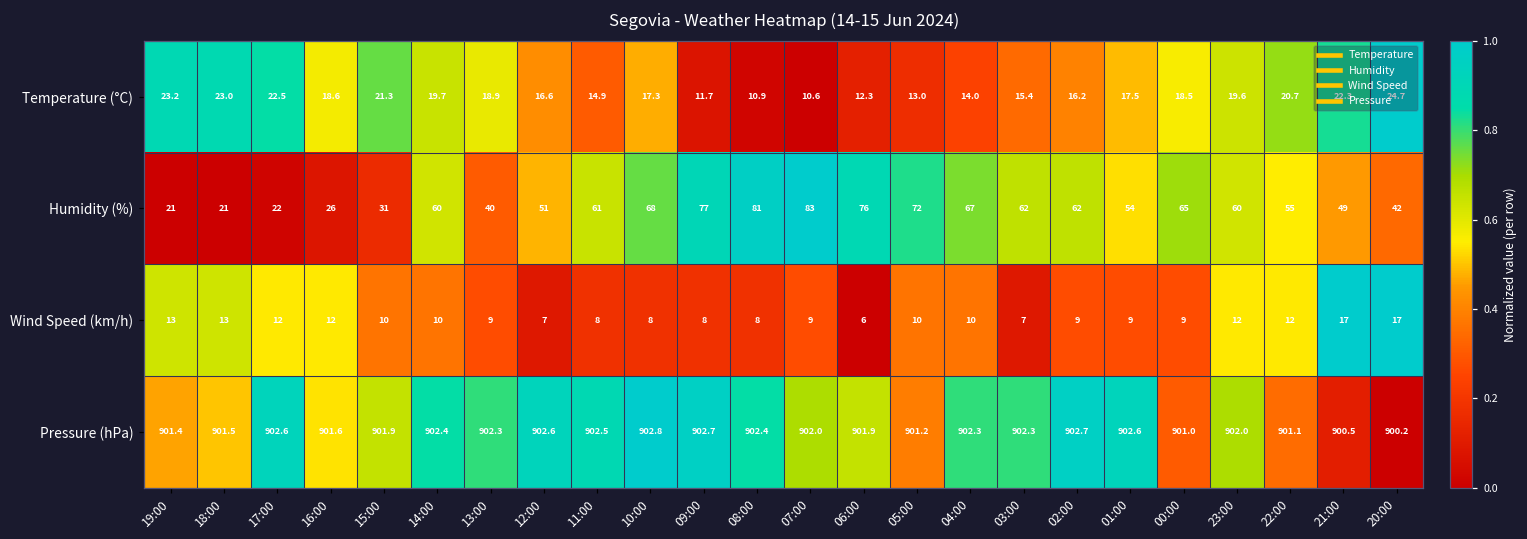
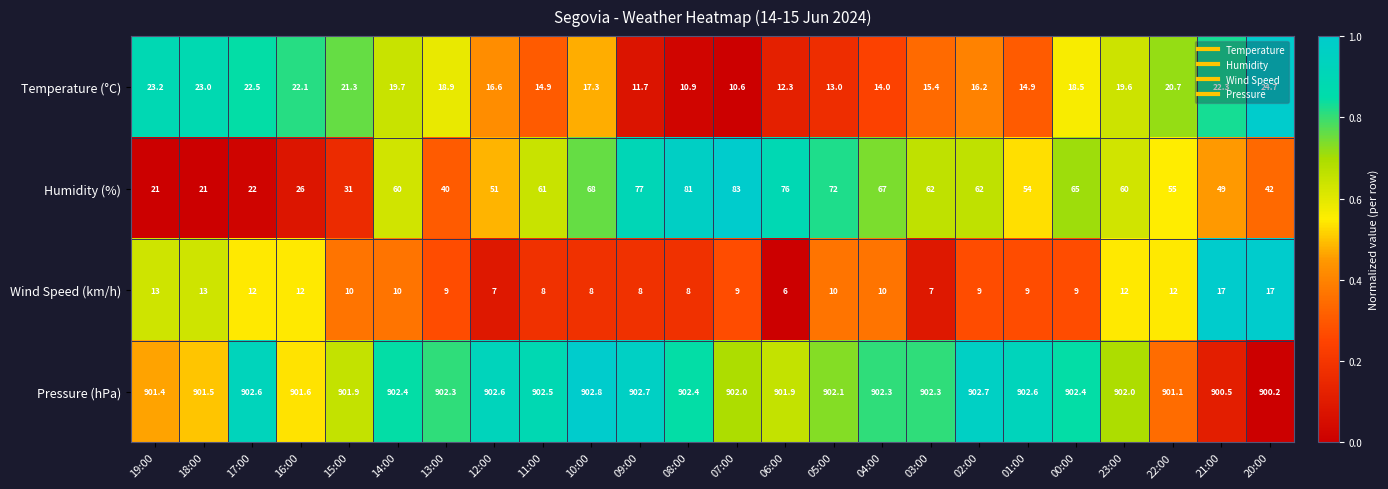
  {
    "Temperature (°C)": {
      "19:00": 23.2,
      "18:00": 23.0,
      "17:00": 22.5,
-     "16:00": 18.6,
+     "16:00": 22.1,
      "15:00": 21.3,
      "14:00": 19.7,
      "13:00": 18.9,
      "12:00": 16.6,
      "11:00": 14.9,
      "10:00": 17.3,
      "09:00": 11.7,
      "08:00": 10.9,
      "07:00": 10.6,
      "06:00": 12.3,
      "05:00": 13.0,
      "04:00": 14.0,
      "03:00": 15.4,
      "02:00": 16.2,
-     "01:00": 17.5,
+     "01:00": 14.9,
      "00:00": 18.5,
      "23:00": 19.6,
      "22:00": 20.7
    },
    "Humidity (%)": {
      "19:00": 21,
      "18:00": 21,
      "17:00": 22,
      "16:00": 26,
      "15:00": 31,
      "14:00": 60,
      "13:00": 40,
      "12:00": 51,
      "11:00": 61,
      "10:00": 68,
      "09:00": 77,
      "08:00": 81,
      "07:00": 83,
      "06:00": 76,
      "05:00": 72,
      "04:00": 67,
      "03:00": 62,
      "02:00": 62,
      "01:00": 54,
      "00:00": 65,
      "23:00": 60,
      "22:00": 55,
      "21:00": 49,
      "20:00": 42
    },
    "Wind Speed (km/h)": {
      "19:00": 13,
      "18:00": 13,
      "17:00": 12,
      "16:00": 12,
      "15:00": 10,
      "14:00": 10,
      "13:00": 9,
      "12:00": 7,
      "11:00": 8,
      "10:00": 8,
      "09:00": 8,
      "08:00": 8,
      "07:00": 9,
      "06:00": 6,
      "05:00": 10,
      "04:00": 10,
      "03:00": 7,
      "02:00": 9,
      "01:00": 9,
      "00:00": 9,
      "23:00": 12,
      "22:00": 12,
      "21:00": 17,
      "20:00": 17
    },
    "Pressure (hPa)": {
      "19:00": 901.4,
      "18:00": 901.5,
      "17:00": 902.6,
      "16:00": 901.6,
      "15:00": 901.9,
      "14:00": 902.4,
      "13:00": 902.3,
      "12:00": 902.6,
      "11:00": 902.5,
      "10:00": 902.8,
      "09:00": 902.7,
      "08:00": 902.4,
      "07:00": 902.0,
      "06:00": 901.9,
-     "05:00": 901.2,
+     "05:00": 902.1,
      "04:00": 902.3,
      "03:00": 902.3,
      "02:00": 902.7,
      "01:00": 902.6,
-     "00:00": 901.0,
+     "00:00": 902.4,
      "23:00": 902.0,
      "22:00": 901.1,
      "21:00": 900.5,
      "20:00": 900.2
    }
  }
